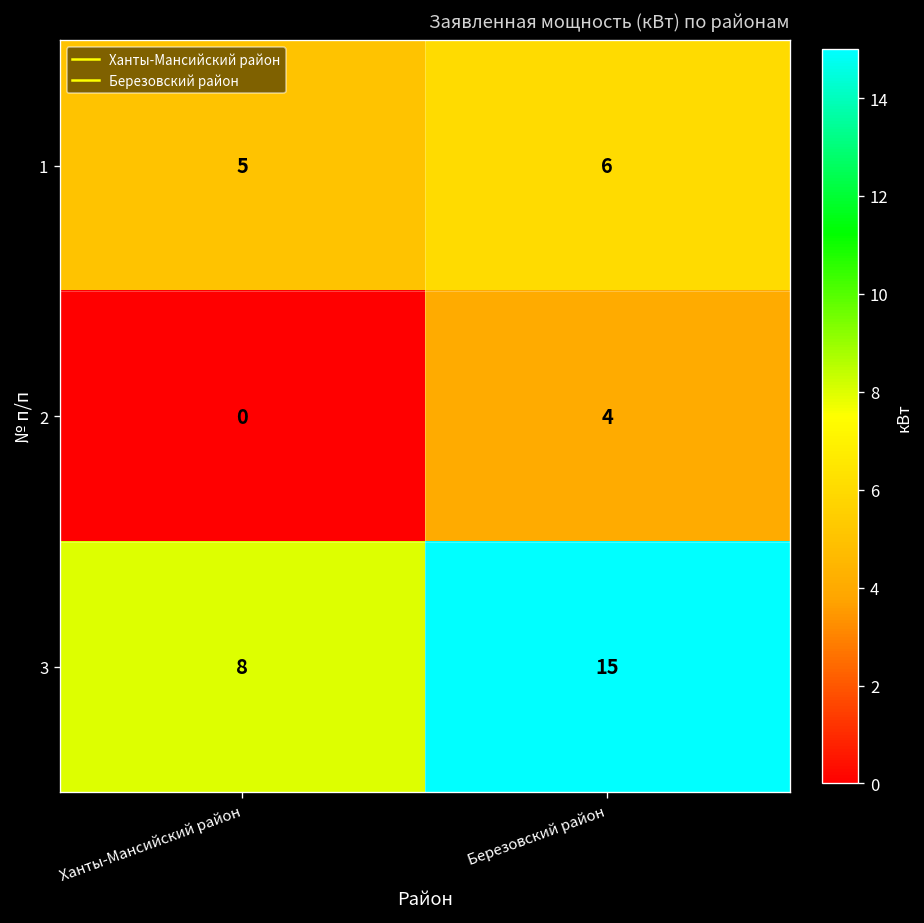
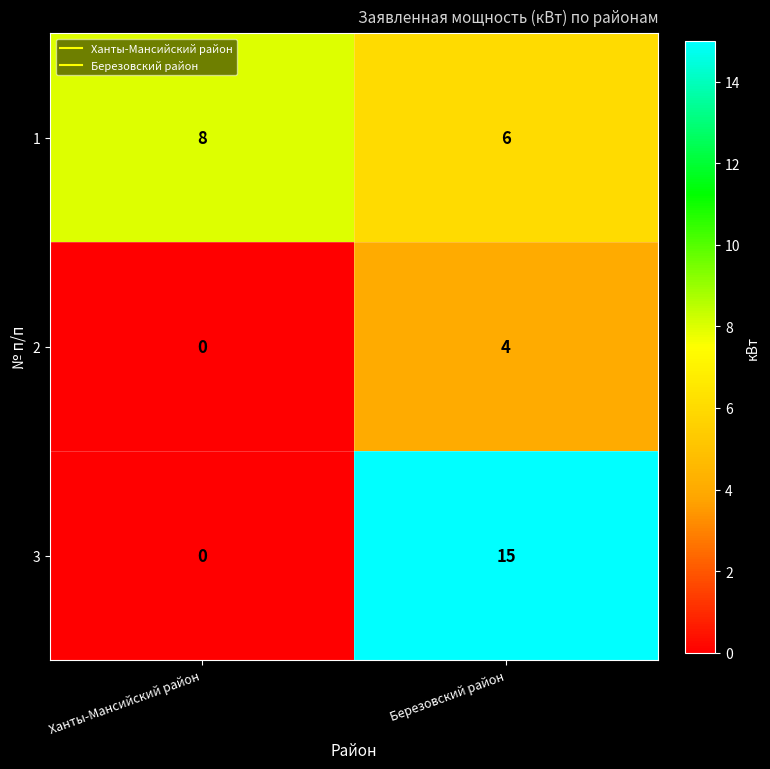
  {
    "1": {
-     "Ханты-Мансийский район": 5,
+     "Ханты-Мансийский район": 8,
      "Березовский район": 6
    },
    "2": {
      "Ханты-Мансийский район": 0,
      "Березовский район": 4
    },
    "3": {
-     "Ханты-Мансийский район": 8,
+     "Ханты-Мансийский район": 0,
      "Березовский район": 15
    }
  }
